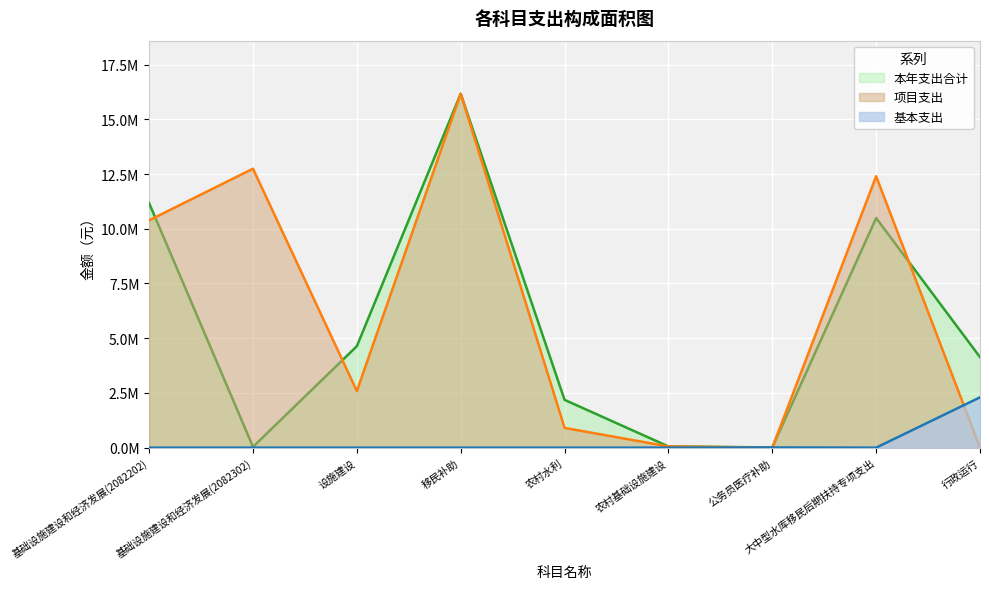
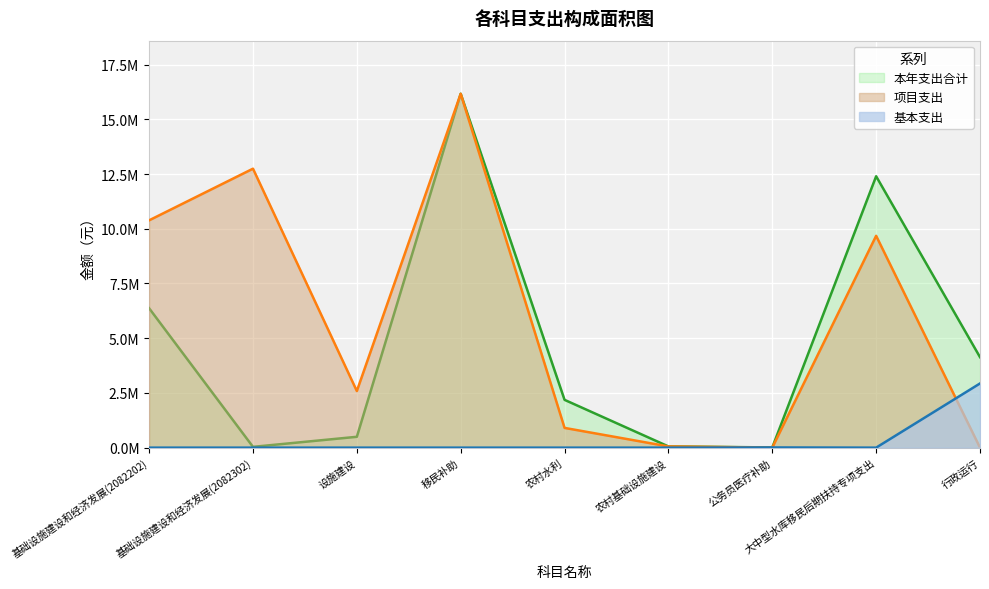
  {
    "本年支出合计": {
-     "基础设施建设和经济发展(2082202)": 11200000,
-     "设施建设": 4600000,
+     "基础设施建设和经济发展(2082202)": 6400000,
+     "设施建设": 500000,
      "农村水利": 2200000,
-     "大中型水库移民后期扶持专项支出": 10500000,
+     "大中型水库移民后期扶持专项支出": 12400000,
      "行政运行": 4100000
    },
    "项目支出": {
      "基础设施建设和经济发展(2082202)": 10400000,
      "基础设施建设和经济发展(2082302)": 12700000,
      "设施建设": 2600000,
      "农村水利": 900000,
-     "大中型水库移民后期扶持专项支出": 12400000,
+     "大中型水库移民后期扶持专项支出": 9700000,
      "行政运行": 0
    },
    "基本支出": {
      "基础设施建设和经济发展(2082202)": 0,
      "设施建设": 0,
      "移民补助": 0,
      "农村水利": 0,
      "大中型水库移民后期扶持专项支出": 0,
-     "行政运行": 2300000
+     "行政运行": 2900000
    }
  }
